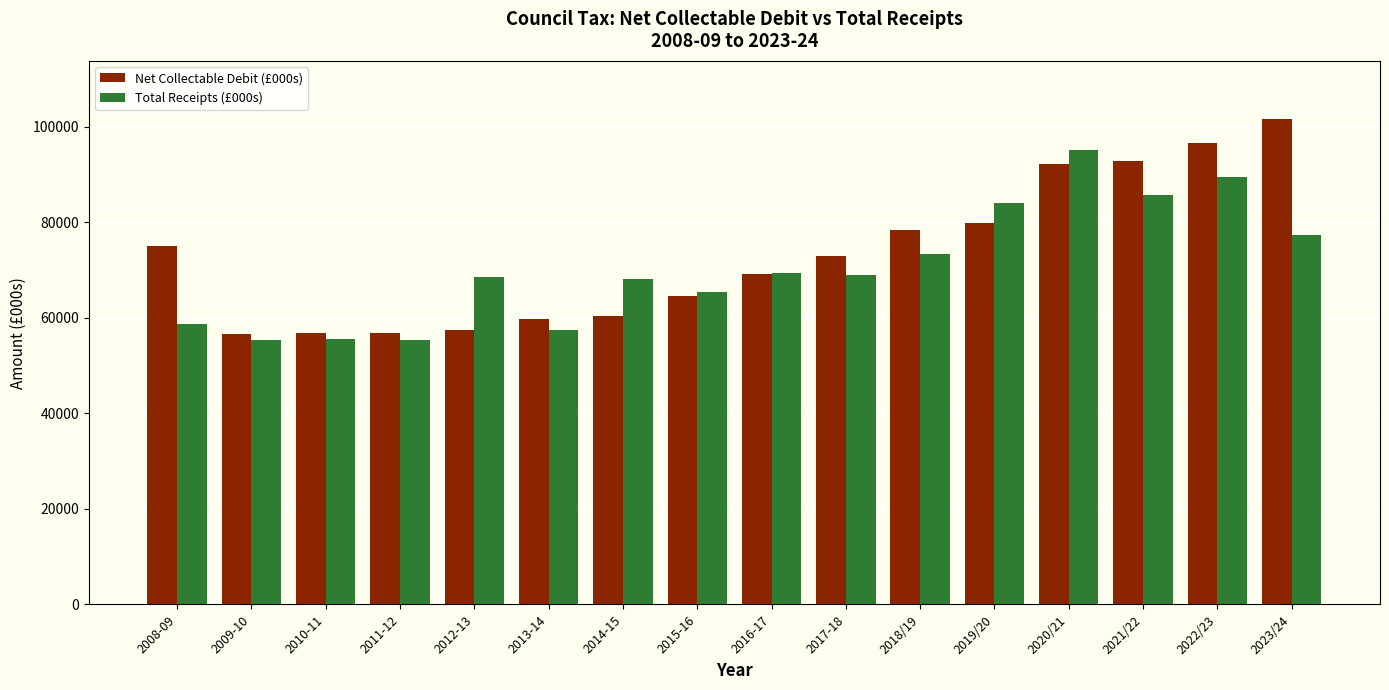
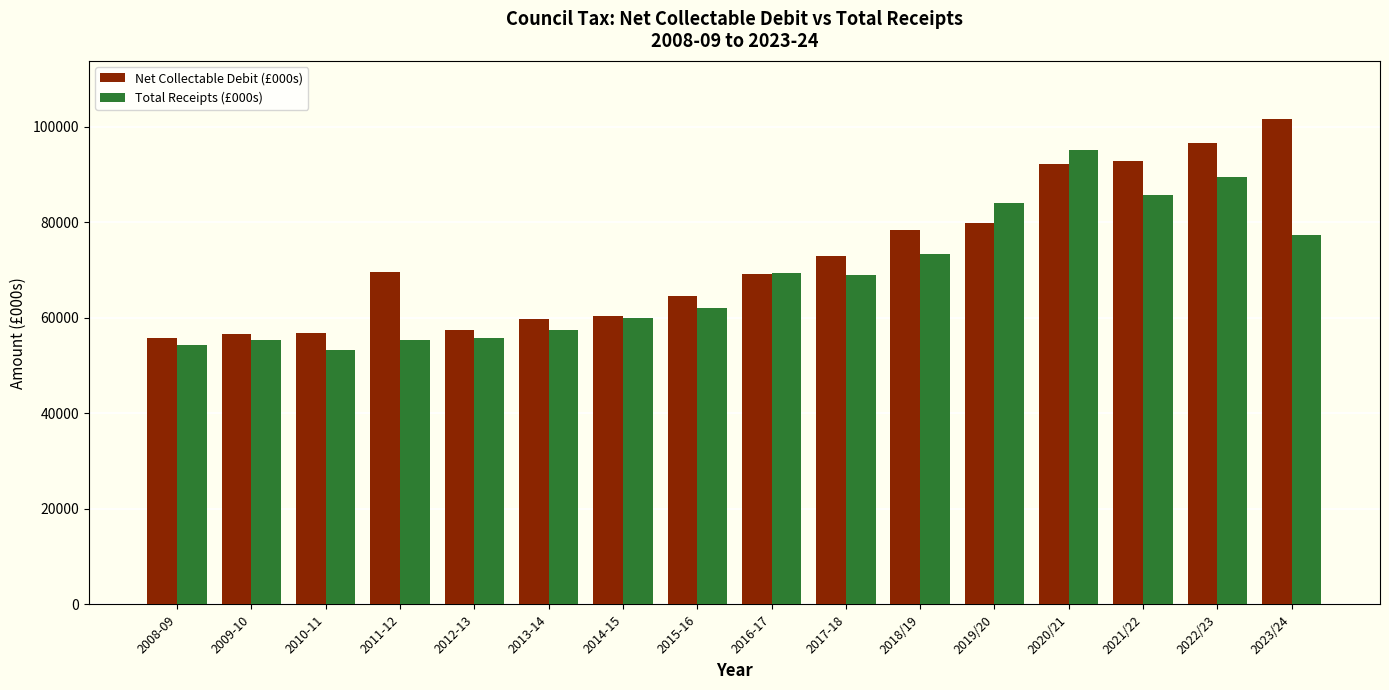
  {
    "Net Collectable Debit (£000s)": {
-     "2008-09": 75000,
+     "2008-09": 56000,
      "2009-10": 57000,
      "2010-11": 57000,
-     "2011-12": 57000,
+     "2011-12": 70000,
      "2012-13": 57000,
      "2013-14": 60000,
      "2014-15": 60000,
      "2015-16": 65000,
      "2016-17": 69000,
      "2017-18": 73000,
      "2018/19": 78000,
      "2019/20": 80000,
      "2020/21": 92000,
      "2021/22": 93000,
      "2022/23": 97000,
      "2023/24": 102000
    },
    "Total Receipts (£000s)": {
-     "2008-09": 59000,
+     "2008-09": 54000,
      "2009-10": 55000,
-     "2010-11": 56000,
+     "2010-11": 53000,
      "2011-12": 55000,
-     "2012-13": 68000,
+     "2012-13": 56000,
      "2013-14": 57000,
-     "2014-15": 68000,
-     "2015-16": 65000,
+     "2014-15": 60000,
+     "2015-16": 62000,
      "2016-17": 69000,
      "2017-18": 69000,
      "2018/19": 73000,
      "2019/20": 84000,
      "2020/21": 95000,
      "2021/22": 86000,
      "2022/23": 89000,
      "2023/24": 77000
    }
  }
